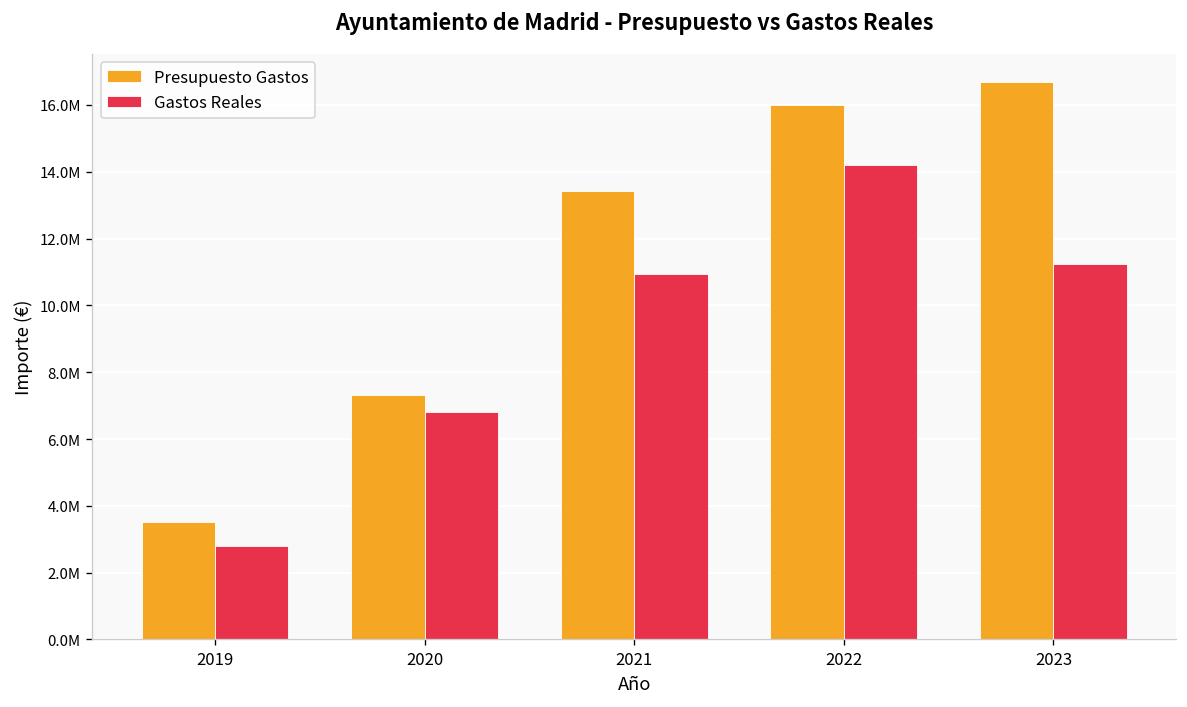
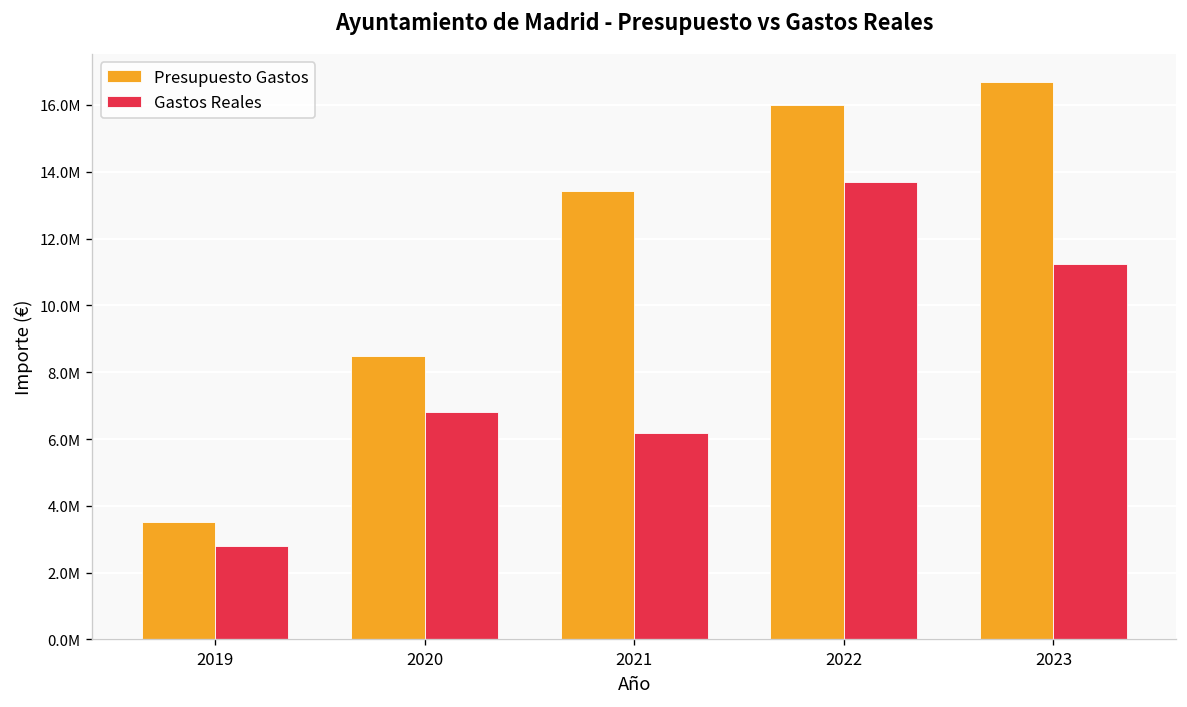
  {
    "Presupuesto Gastos": {
      "2019": 3500000,
-     "2020": 7300000,
+     "2020": 8500000,
      "2021": 13400000,
      "2022": 16000000,
      "2023": 16700000
    },
    "Gastos Reales": {
      "2019": 2800000,
      "2020": 6800000,
-     "2021": 11000000,
-     "2022": 14200000,
+     "2021": 6200000,
+     "2022": 13700000,
      "2023": 11200000
    }
  }
